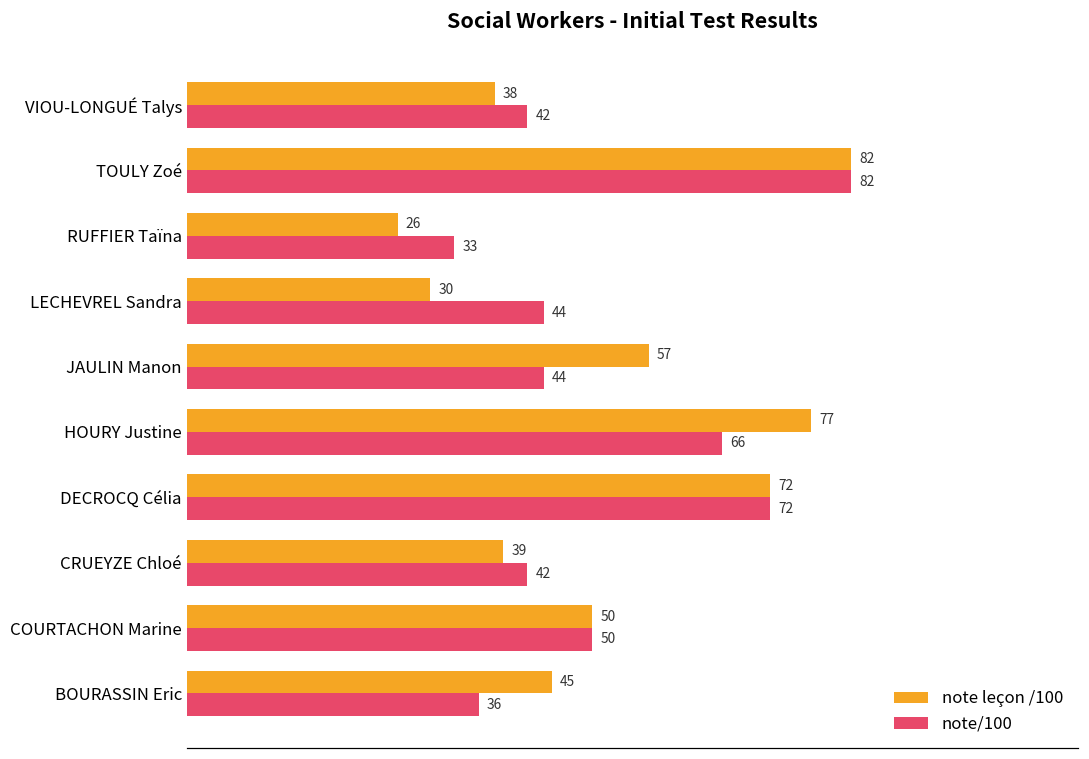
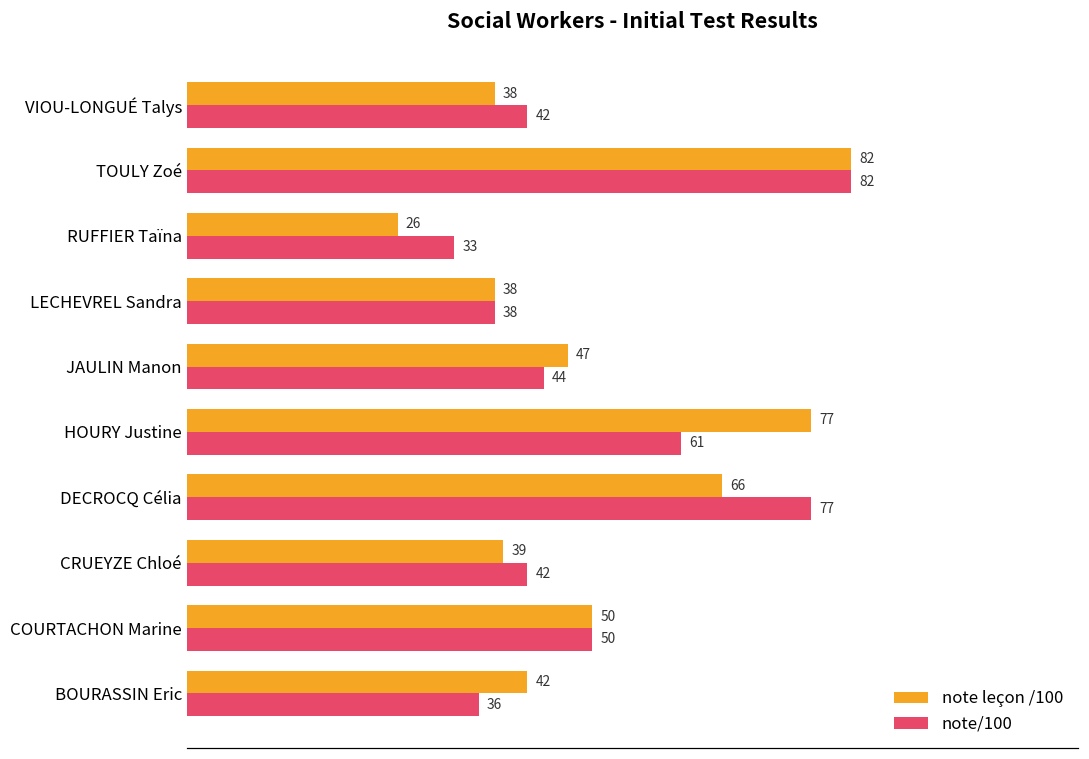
  {
    "note leçon /100": {
      "VIOU-LONGUÉ Talys": 38,
      "TOULY Zoé": 82,
      "RUFFIER Taïna": 26,
-     "LECHEVREL Sandra": 30,
-     "JAULIN Manon": 57,
+     "LECHEVREL Sandra": 38,
+     "JAULIN Manon": 47,
      "HOURY Justine": 77,
-     "DECROCQ Célia": 72,
+     "DECROCQ Célia": 66,
      "CRUEYZE Chloé": 39,
      "COURTACHON Marine": 50,
-     "BOURASSIN Eric": 45
+     "BOURASSIN Eric": 42
    },
    "note/100": {
      "VIOU-LONGUÉ Talys": 42,
      "TOULY Zoé": 82,
      "RUFFIER Taïna": 33,
-     "LECHEVREL Sandra": 44,
+     "LECHEVREL Sandra": 38,
      "JAULIN Manon": 44,
-     "HOURY Justine": 66,
-     "DECROCQ Célia": 72,
+     "HOURY Justine": 61,
+     "DECROCQ Célia": 77,
      "CRUEYZE Chloé": 42,
      "COURTACHON Marine": 50,
      "BOURASSIN Eric": 36
    }
  }
